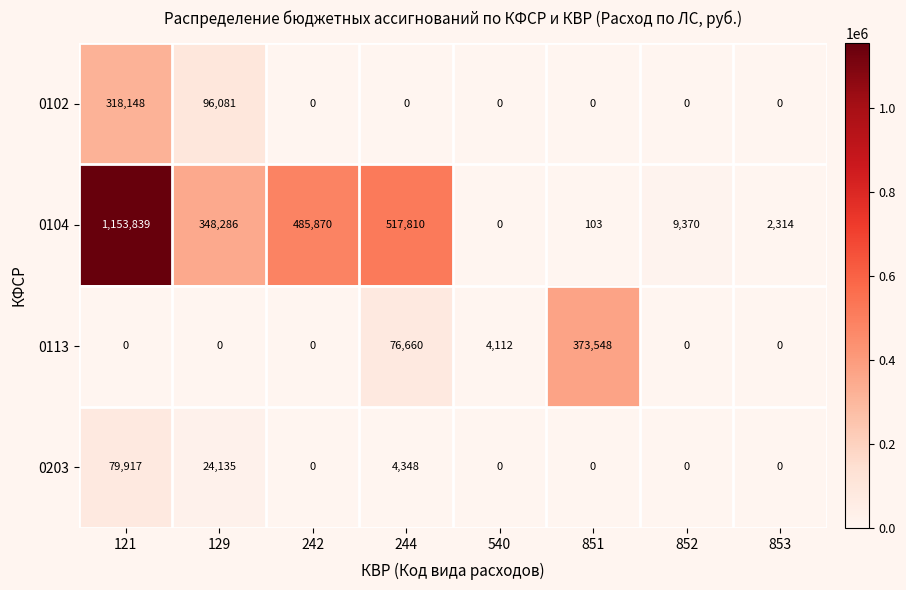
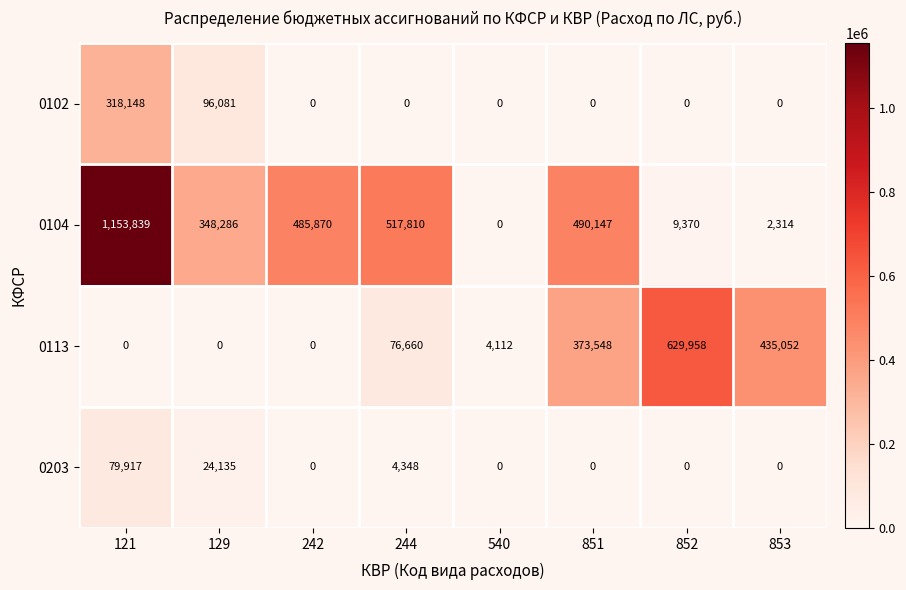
  {
    "0102": {
      "121": "318,148",
      "129": "96,081",
      "242": "0",
      "244": "0",
      "540": "0",
      "851": "0",
      "852": "0",
      "853": "0"
    },
    "0104": {
      "121": "1,153,839",
      "129": "348,286",
      "242": "485,870",
      "244": "517,810",
      "540": "0",
-     "851": "103",
+     "851": "490,147",
      "852": "9,370",
      "853": "2,314"
    },
    "0113": {
      "121": "0",
      "129": "0",
      "242": "0",
      "244": "76,660",
      "540": "4,112",
      "851": "373,548",
-     "852": "0",
-     "853": "0"
+     "852": "629,958",
+     "853": "435,052"
    },
    "0203": {
      "121": "79,917",
      "129": "24,135",
      "242": "0",
      "244": "4,348",
      "540": "0",
      "851": "0",
      "852": "0",
      "853": "0"
    }
  }
